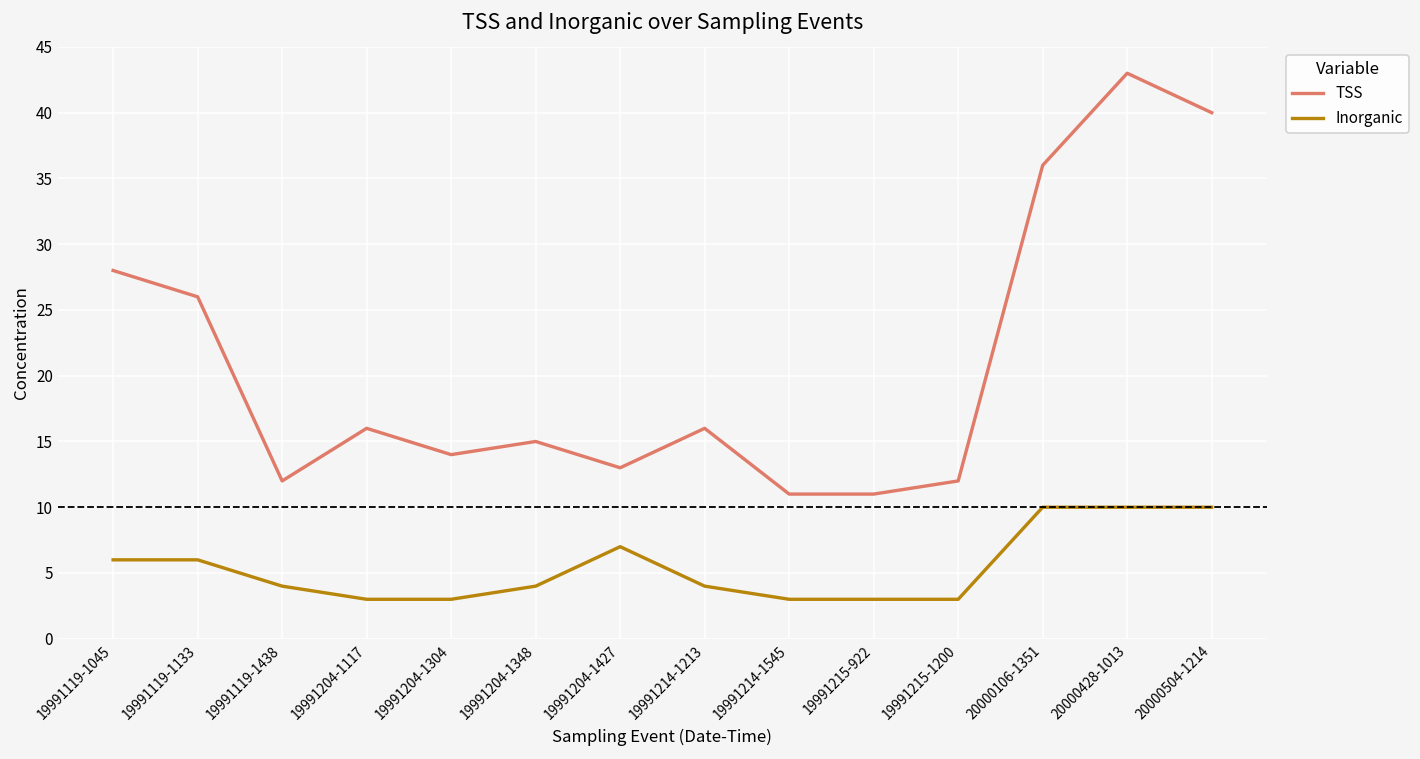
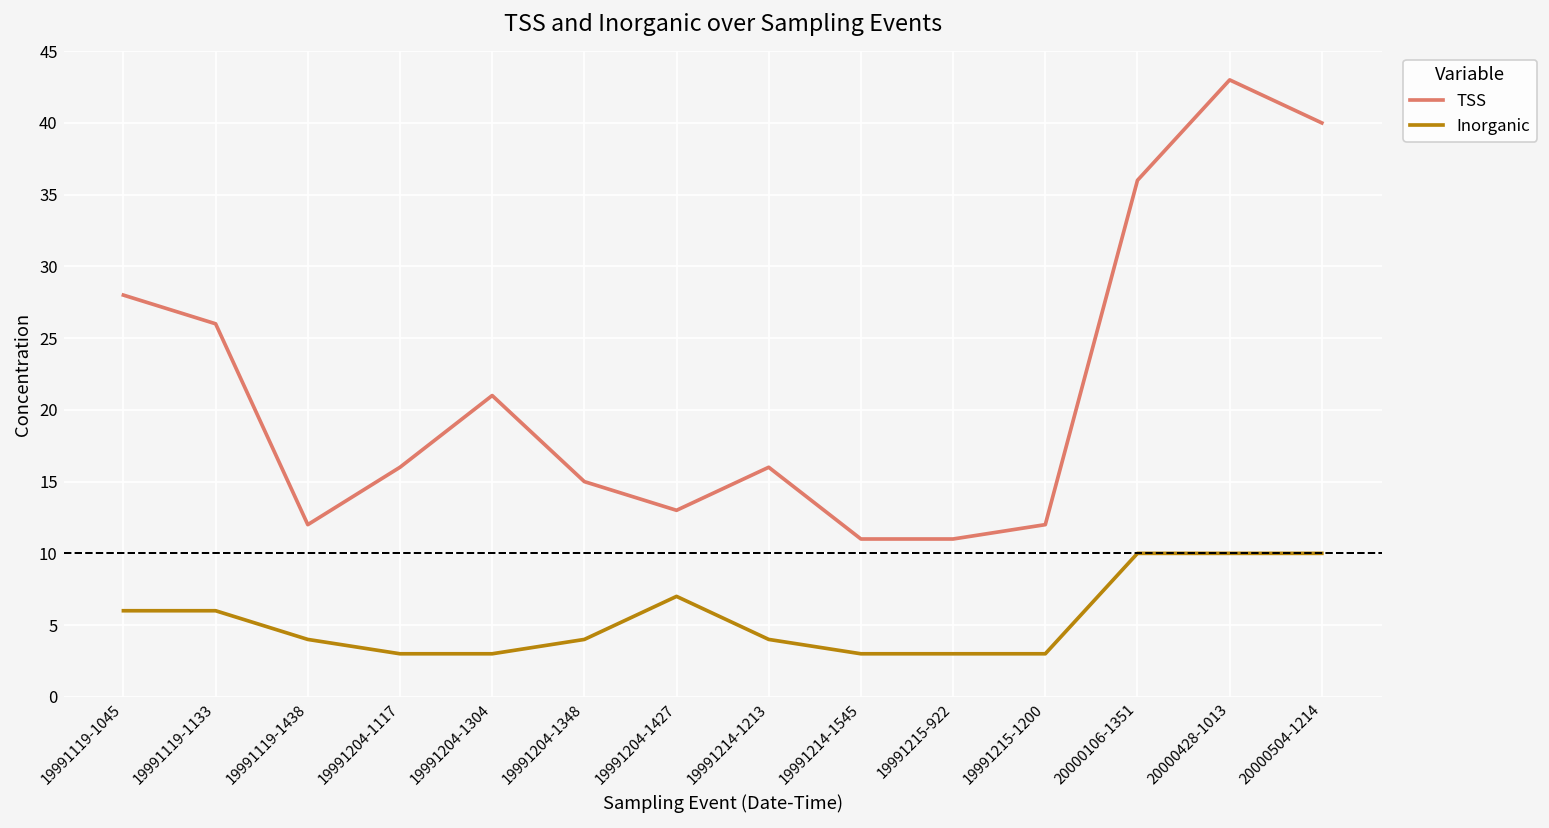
  {
    "TSS": {
      "19991119-1045": 28,
      "19991119-1133": 26,
      "19991119-1438": 12,
      "19991204-1117": 16,
-     "19991204-1304": 14,
+     "19991204-1304": 21,
      "19991204-1348": 15,
      "19991204-1427": 13,
      "19991214-1213": 16,
      "19991214-1545": 11,
      "19991215-922": 11,
      "19991215-1200": 12,
      "20000106-1351": 36,
      "20000428-1013": 43,
      "20000504-1214": 40
    },
    "Inorganic": {
      "19991119-1045": 6,
      "19991119-1133": 6,
      "19991119-1438": 4,
      "19991204-1117": 3,
      "19991204-1304": 3,
      "19991204-1348": 4,
      "19991204-1427": 7,
      "19991214-1213": 4,
      "19991214-1545": 3,
      "19991215-922": 3,
      "19991215-1200": 3,
      "20000106-1351": 10,
      "20000428-1013": 10,
      "20000504-1214": 10
    }
  }
